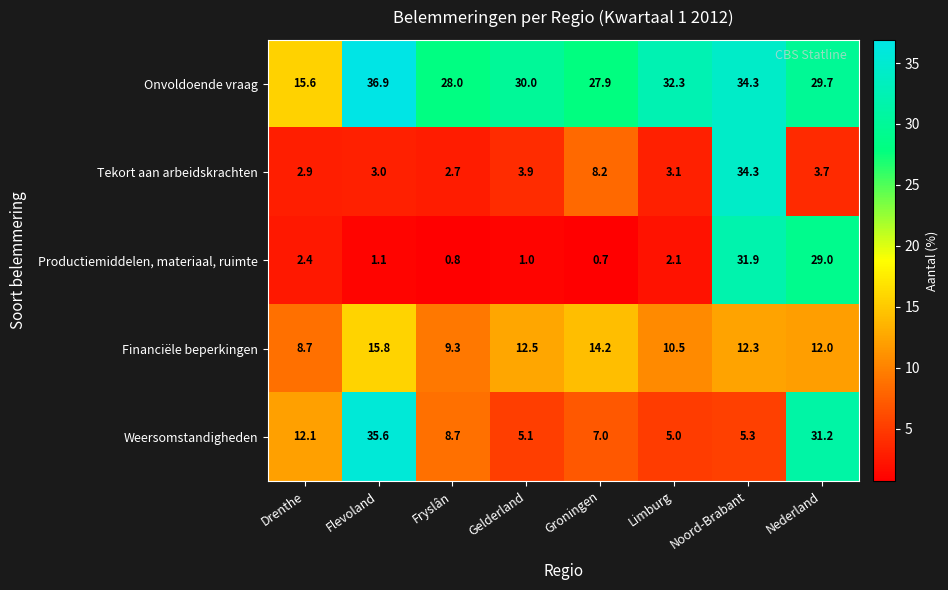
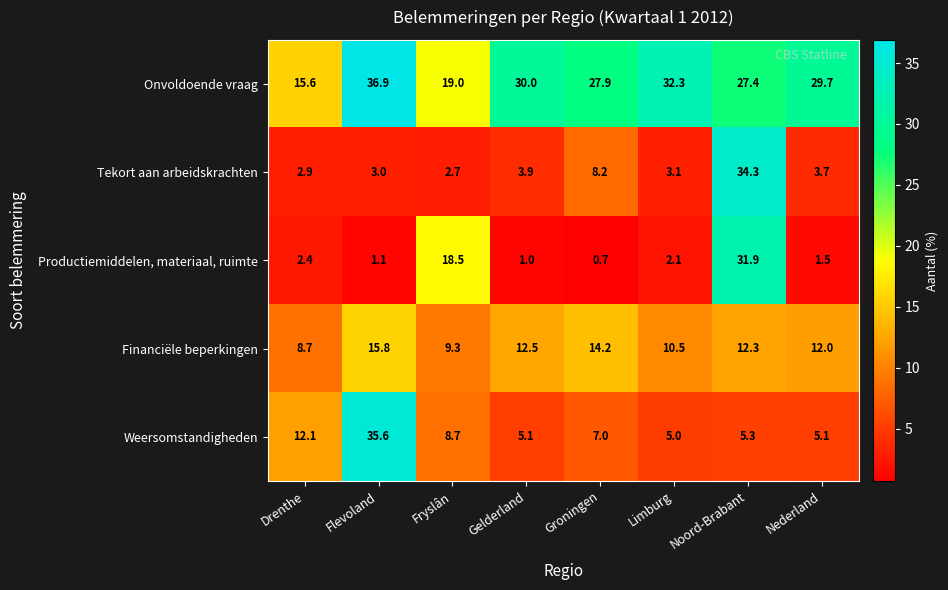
  {
    "Onvoldoende vraag": {
      "Drenthe": 15.6,
      "Flevoland": 36.9,
-     "Fryslân": 28.0,
+     "Fryslân": 19.0,
      "Gelderland": 30.0,
      "Groningen": 27.9,
      "Limburg": 32.3,
-     "Noord-Brabant": 34.3
+     "Noord-Brabant": 27.4
    },
    "Tekort aan arbeidskrachten": {
      "Drenthe": 2.9,
      "Flevoland": 3.0,
      "Fryslân": 2.7,
      "Gelderland": 3.9,
      "Groningen": 8.2,
      "Limburg": 3.1,
      "Noord-Brabant": 34.3,
      "Nederland": 3.7
    },
    "Productiemiddelen, materiaal, ruimte": {
      "Drenthe": 2.4,
      "Flevoland": 1.1,
-     "Fryslân": 0.8,
+     "Fryslân": 18.5,
      "Gelderland": 1.0,
      "Groningen": 0.7,
      "Limburg": 2.1,
      "Noord-Brabant": 31.9,
-     "Nederland": 29.0
+     "Nederland": 1.5
    },
    "Financiële beperkingen": {
      "Drenthe": 8.7,
      "Flevoland": 15.8,
      "Fryslân": 9.3,
      "Gelderland": 12.5,
      "Groningen": 14.2,
      "Limburg": 10.5,
      "Noord-Brabant": 12.3,
      "Nederland": 12.0
    },
    "Weersomstandigheden": {
      "Drenthe": 12.1,
      "Flevoland": 35.6,
      "Fryslân": 8.7,
      "Gelderland": 5.1,
      "Groningen": 7.0,
      "Limburg": 5.0,
      "Noord-Brabant": 5.3,
-     "Nederland": 31.2
+     "Nederland": 5.1
    }
  }
